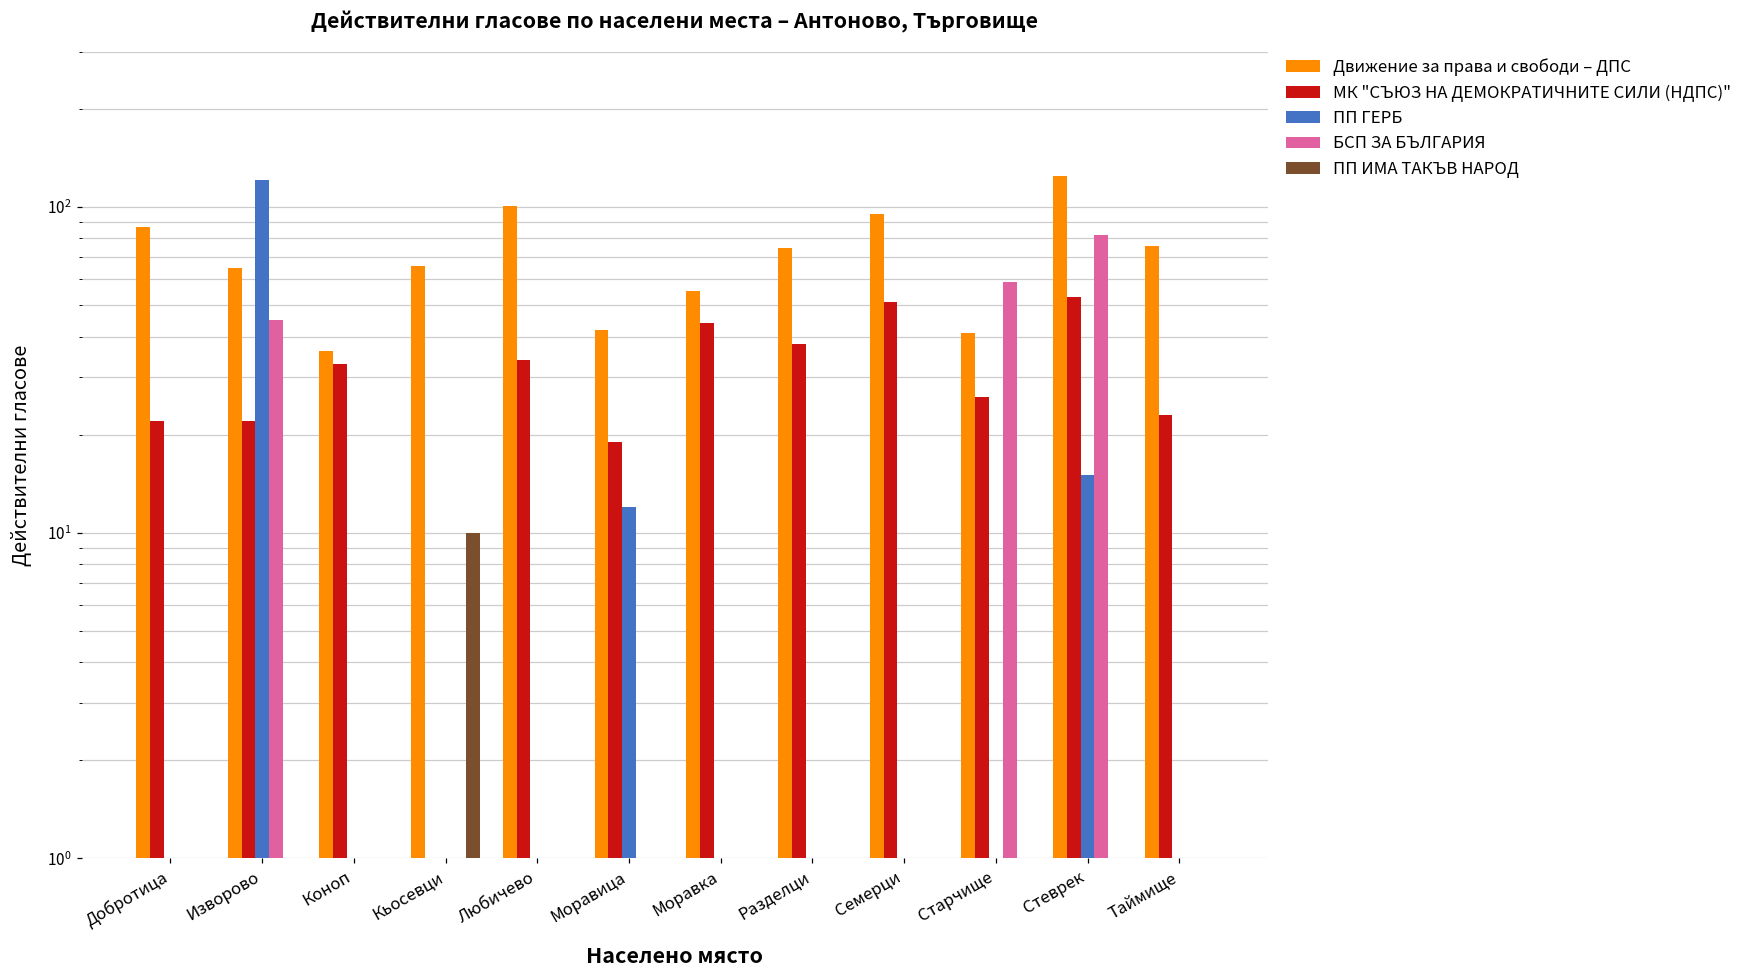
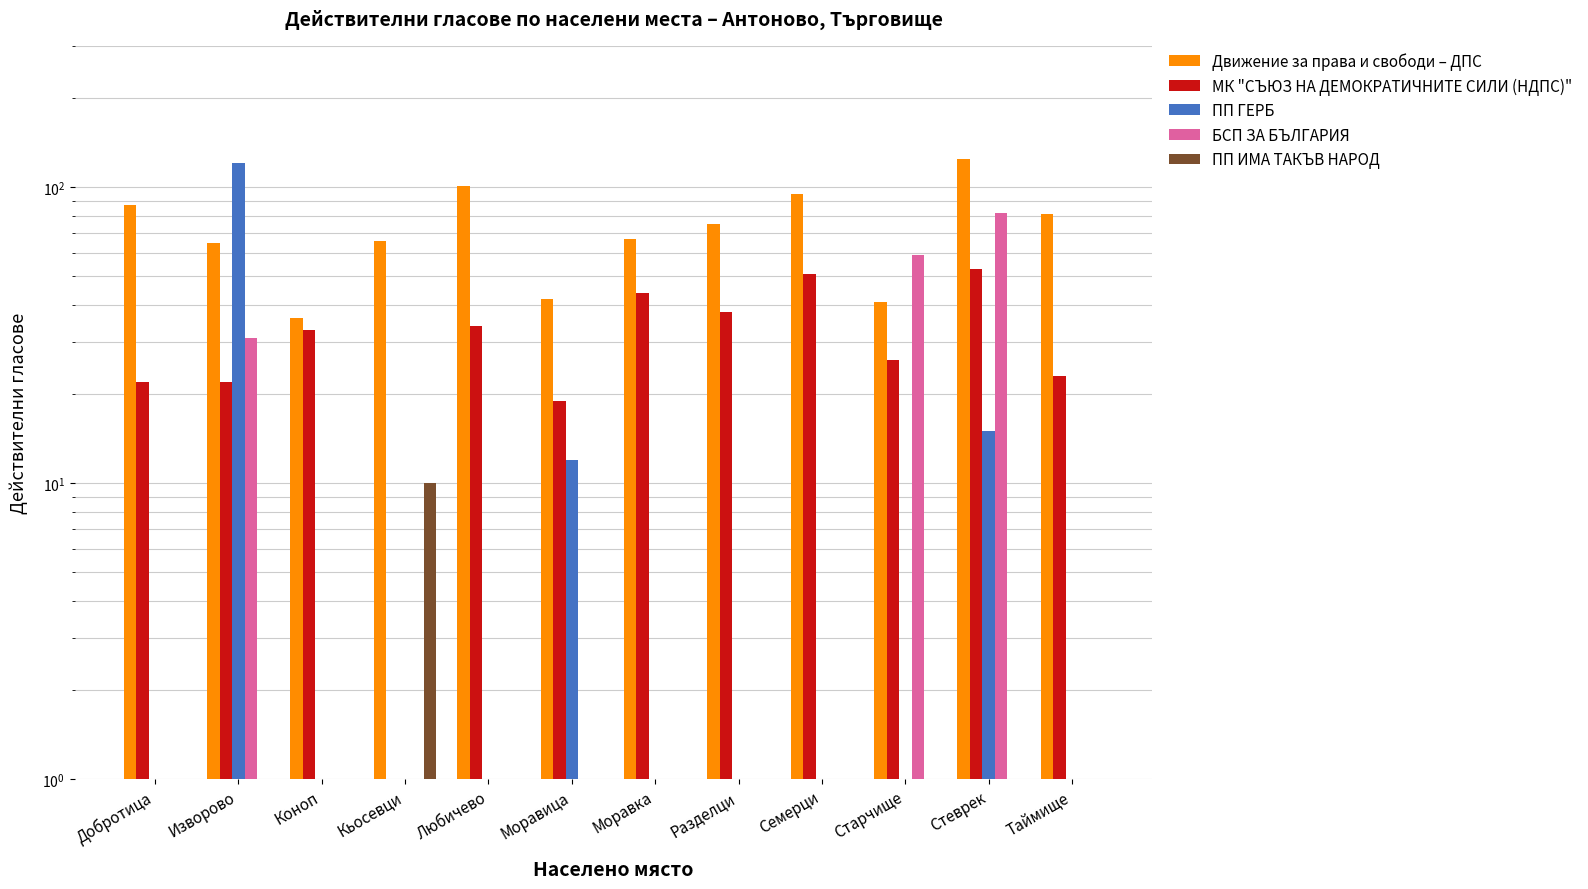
  {
    "Движение за права и свободи – ДПС": {
      "Добротица": 87,
      "Изворово": 65,
      "Коноп": 36,
      "Кьосевци": 66,
      "Любичево": 101,
      "Моравица": 42,
-     "Моравка": 55,
+     "Моравка": 67,
      "Разделци": 75,
      "Семерци": 95,
      "Старчище": 41,
      "Стеврек": 124,
-     "Таймище": 76
+     "Таймище": 81
    },
    "МК \"СЪЮЗ НА ДЕМОКРАТИЧНИТЕ СИЛИ (НДПС)\"": {
      "Добротица": 22,
      "Изворово": 22,
      "Коноп": 33,
      "Любичево": 34,
      "Моравица": 19,
      "Моравка": 44,
      "Разделци": 38,
      "Семерци": 51,
      "Старчище": 26,
      "Стеврек": 53,
      "Таймище": 23
    },
    "ПП ГЕРБ": {
      "Изворово": 121,
      "Моравица": 12,
      "Стеврек": 15
    },
    "БСП ЗА БЪЛГАРИЯ": {
-     "Изворово": 45,
+     "Изворово": 31,
      "Старчище": 59,
      "Стеврек": 82
    },
    "ПП ИМА ТАКЪВ НАРОД": {
      "Кьосевци": 10
    }
  }
